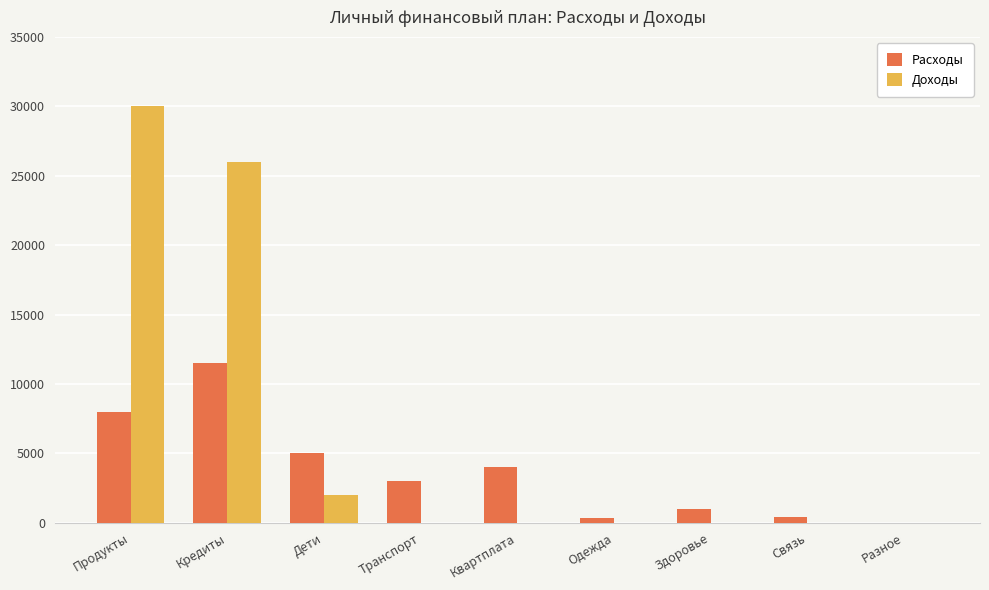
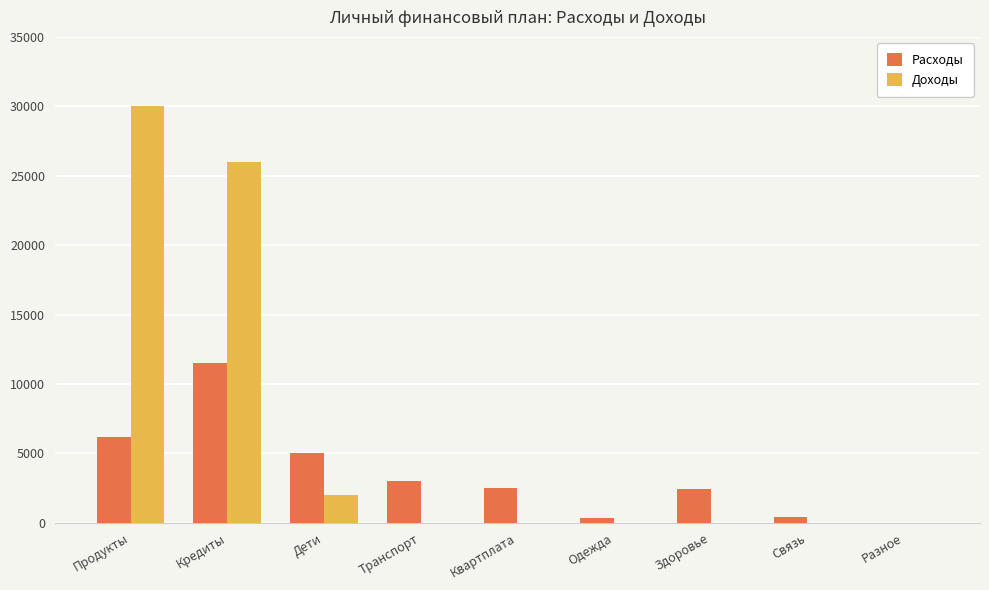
  {
    "Расходы": {
-     "Продукты": 8000,
+     "Продукты": 6200,
      "Кредиты": 11500,
      "Дети": 5000,
      "Транспорт": 3000,
-     "Квартплата": 4000,
+     "Квартплата": 2500,
      "Одежда": 300,
-     "Здоровье": 1000,
+     "Здоровье": 2400,
      "Связь": 400,
      "Разное": 0
    },
    "Доходы": {
      "Продукты": 30000,
      "Кредиты": 26000,
      "Дети": 2000,
      "Транспорт": 0,
      "Квартплата": 0,
      "Одежда": 0,
      "Здоровье": 0,
      "Связь": 0,
      "Разное": 0
    }
  }
